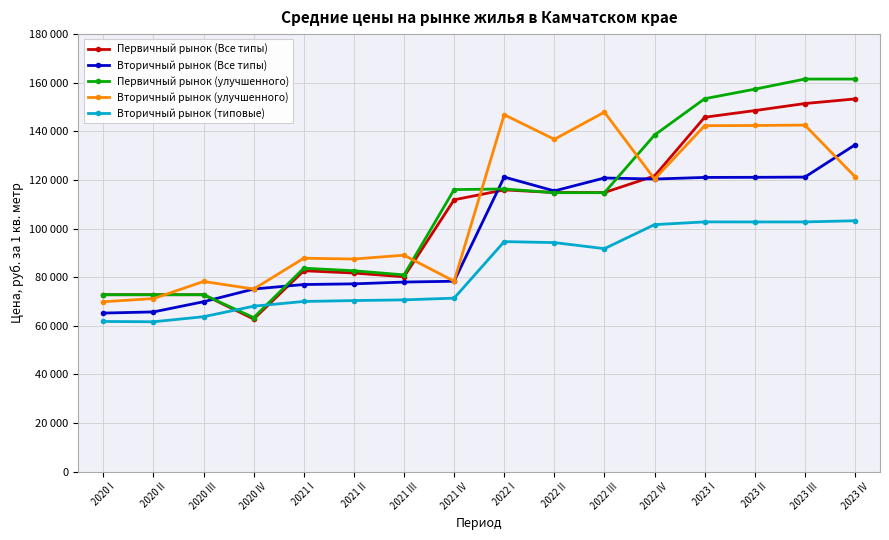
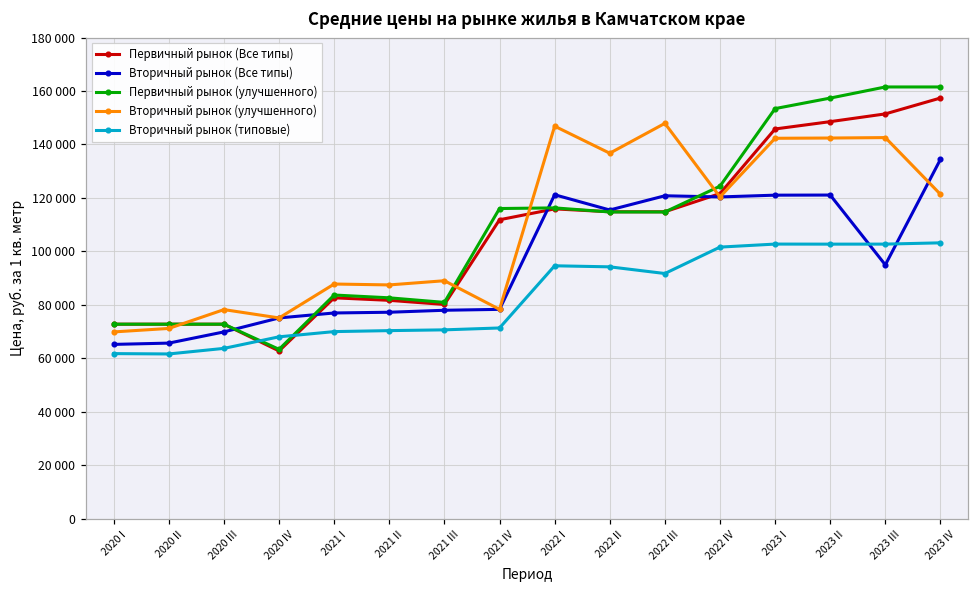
  {
    "Первичный рынок (Все типы)": {
      "2021 IV": 112000,
      "2022 IV": 122000,
      "2023 I": 146000,
      "2023 II": 149000,
      "2023 III": 151000,
-     "2023 IV": 153000
+     "2023 IV": 157000
    },
    "Вторичный рынок (Все типы)": {
      "2020 I": 65000,
      "2020 II": 66000,
      "2020 III": 70000,
      "2021 I": 77000,
      "2021 II": 77000,
      "2021 III": 78000,
      "2022 I": 121000,
      "2022 III": 121000,
      "2023 I": 121000,
      "2023 II": 121000,
-     "2023 III": 121000,
+     "2023 III": 95000,
      "2023 IV": 134000
    },
    "Первичный рынок (улучшенного)": {
      "2021 IV": 116000,
-     "2022 IV": 138000,
+     "2022 IV": 124000,
      "2023 I": 153000,
      "2023 II": 157000,
      "2023 III": 162000,
      "2023 IV": 162000
    },
    "Вторичный рынок (улучшенного)": {
      "2020 I": 70000,
      "2020 II": 71000,
      "2020 III": 78000,
      "2021 I": 88000,
      "2021 II": 87000,
      "2021 III": 89000,
      "2022 I": 147000,
      "2022 II": 137000,
      "2022 III": 148000,
      "2023 I": 142000,
      "2023 II": 142000,
      "2023 III": 143000,
      "2023 IV": 121000
    },
    "Вторичный рынок (типовые)": {
      "2020 I": 62000,
      "2020 II": 62000,
      "2020 III": 64000,
      "2020 IV": 68000,
      "2021 I": 70000,
      "2021 II": 70000,
      "2021 III": 71000,
      "2021 IV": 71000,
      "2022 I": 95000,
      "2022 II": 94000,
      "2022 III": 92000,
      "2022 IV": 102000,
      "2023 I": 103000,
      "2023 II": 103000,
      "2023 III": 103000,
      "2023 IV": 103000
    }
  }
